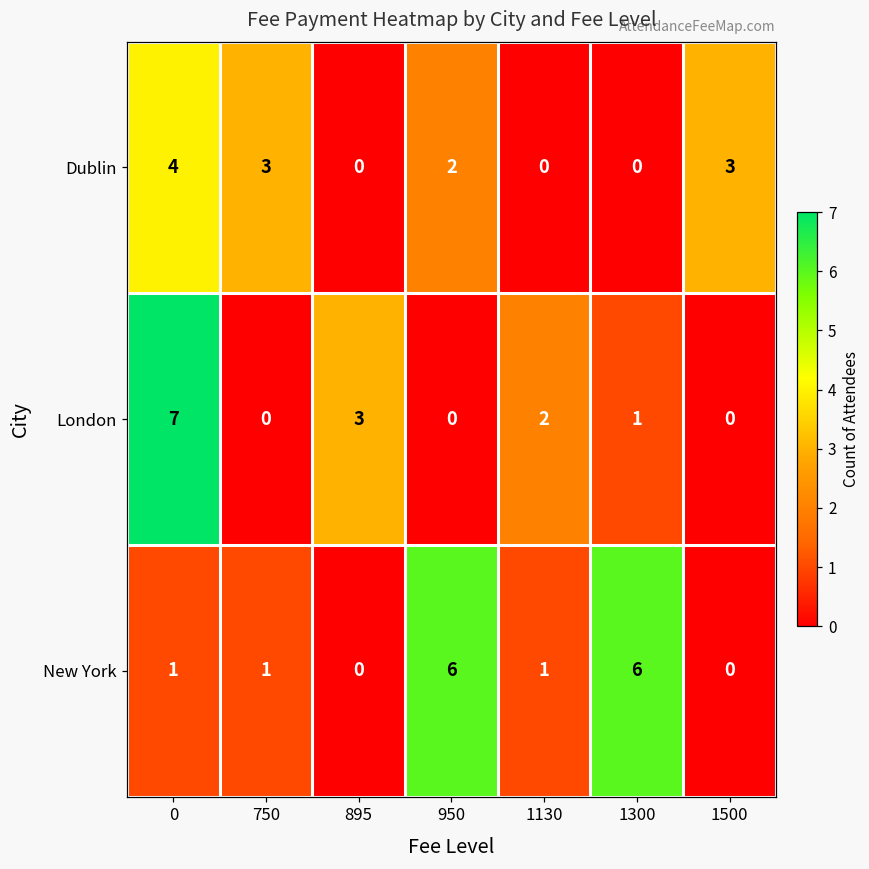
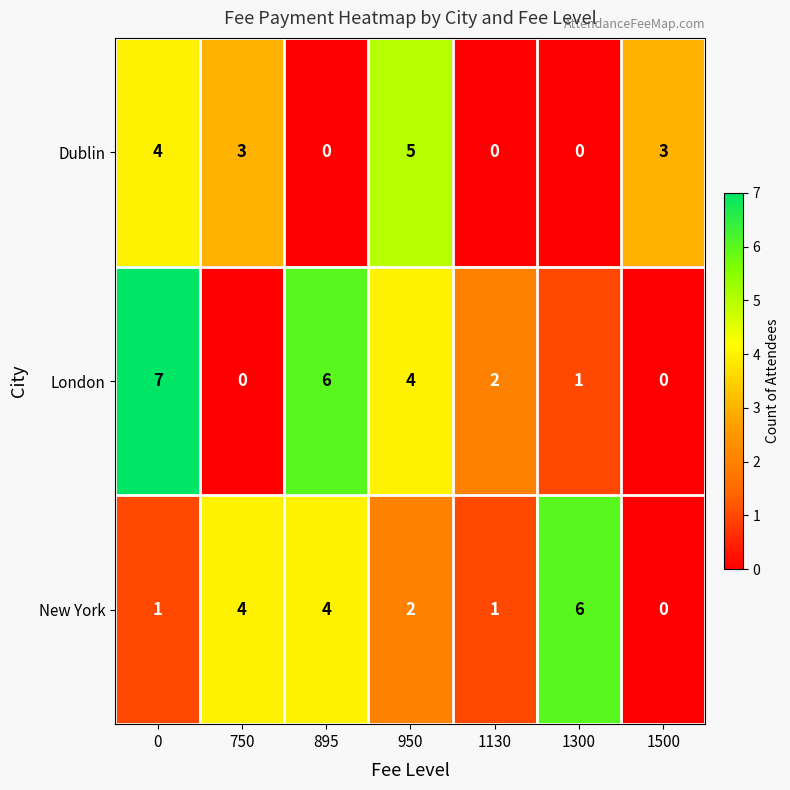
  {
    "Dublin": {
      "0": 4,
      "750": 3,
      "895": 0,
-     "950": 2,
+     "950": 5,
      "1130": 0,
      "1300": 0,
      "1500": 3
    },
    "London": {
      "0": 7,
      "750": 0,
-     "895": 3,
-     "950": 0,
+     "895": 6,
+     "950": 4,
      "1130": 2,
      "1300": 1,
      "1500": 0
    },
    "New York": {
      "0": 1,
-     "750": 1,
-     "895": 0,
-     "950": 6,
+     "750": 4,
+     "895": 4,
+     "950": 2,
      "1130": 1,
      "1300": 6,
      "1500": 0
    }
  }
